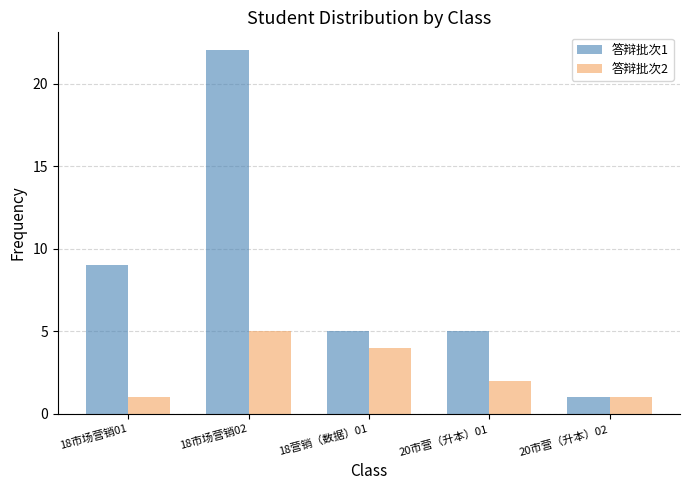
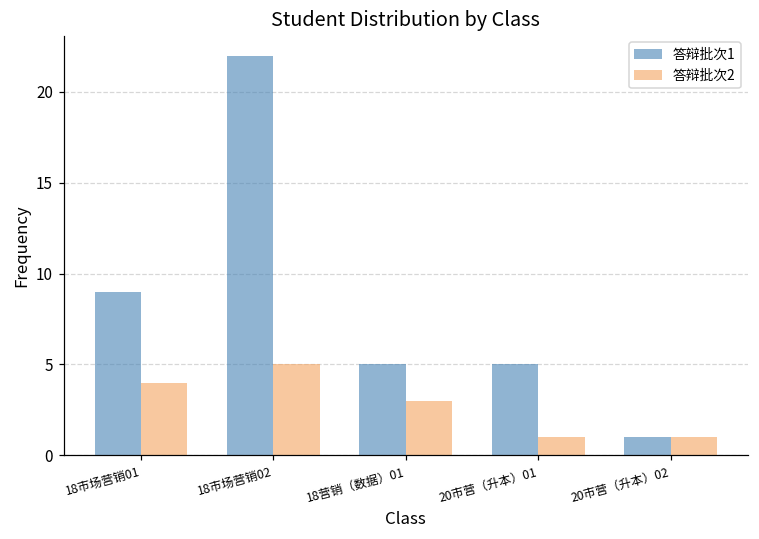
  {
    "答辩批次1": {
      "18市场营销01": 9,
      "18市场营销02": 22,
      "18营销（数据）01": 5,
      "20市营（升本）01": 5,
      "20市营（升本）02": 1
    },
    "答辩批次2": {
-     "18市场营销01": 1,
+     "18市场营销01": 4,
      "18市场营销02": 5,
-     "18营销（数据）01": 4,
-     "20市营（升本）01": 2,
+     "18营销（数据）01": 3,
+     "20市营（升本）01": 1,
      "20市营（升本）02": 1
    }
  }
